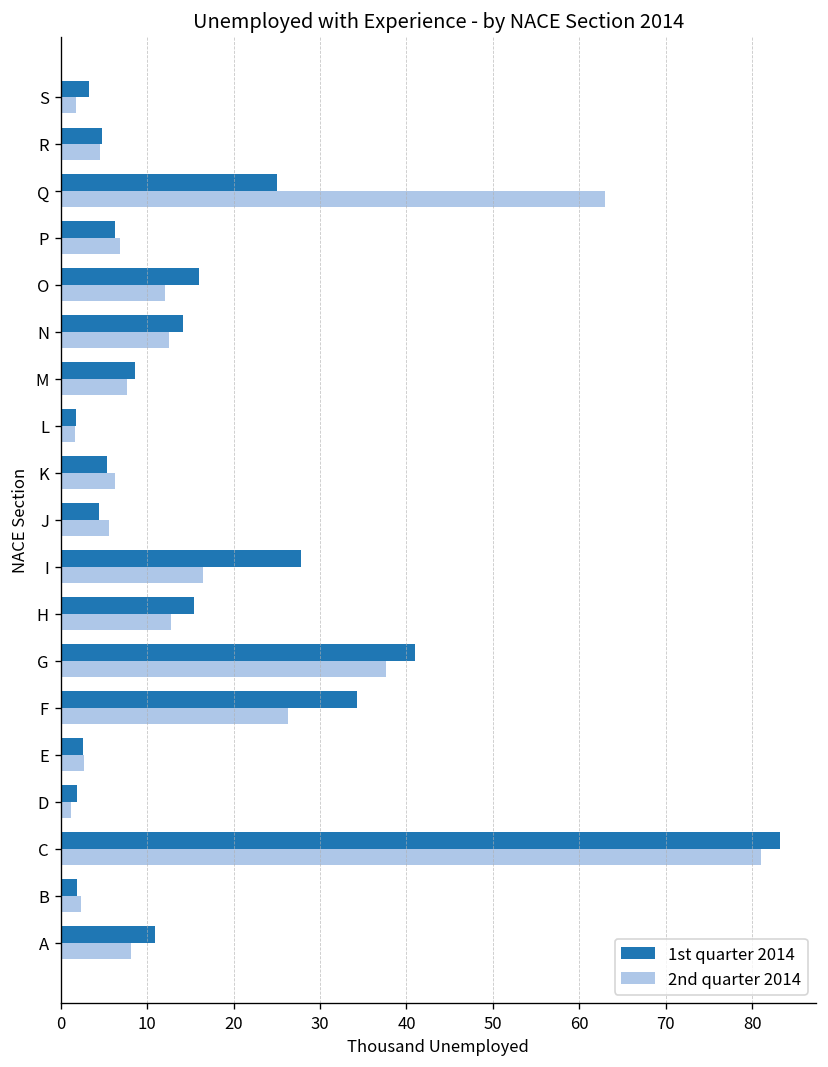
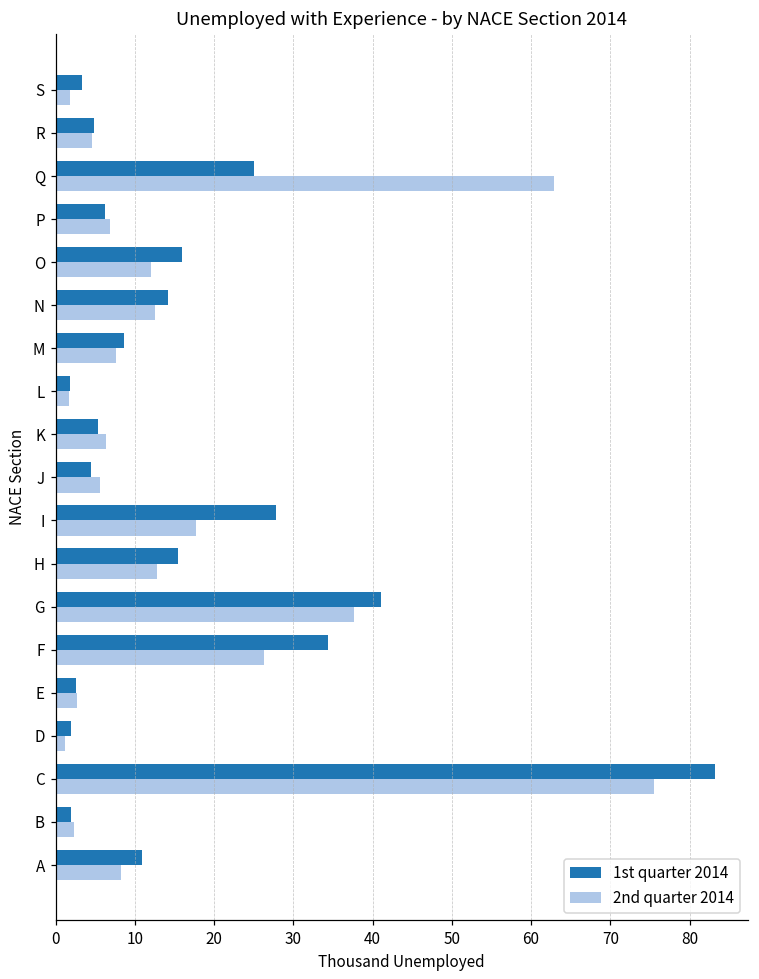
  {
    "1st quarter 2014": {
      "S": 3,
      "R": 5,
      "Q": 25,
      "P": 6,
      "O": 16,
      "N": 14,
      "M": 9,
      "L": 2,
      "K": 5,
      "J": 4,
      "I": 28,
      "H": 15,
      "G": 41,
      "F": 34,
      "E": 3,
      "D": 2,
      "C": 83,
      "B": 2,
      "A": 11
    },
    "2nd quarter 2014": {
      "S": 2,
      "R": 5,
      "Q": 63,
      "P": 7,
      "O": 12,
      "N": 13,
      "M": 8,
      "L": 2,
      "K": 6,
      "J": 6,
-     "I": 16,
+     "I": 18,
      "H": 13,
      "G": 38,
      "F": 26,
      "E": 3,
      "D": 1,
-     "C": 81,
+     "C": 75,
      "B": 2,
      "A": 8
    }
  }
